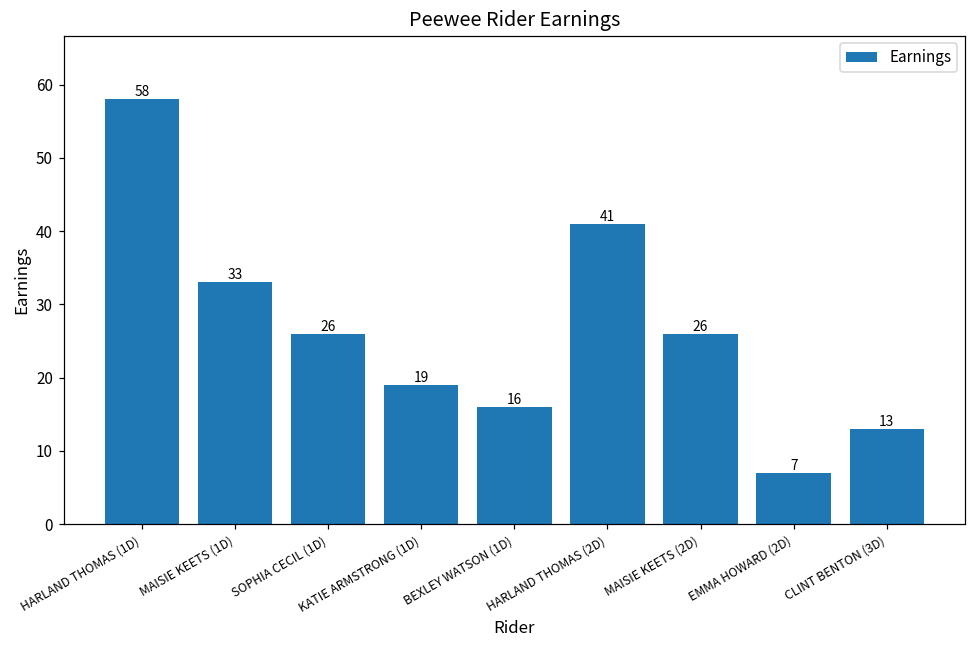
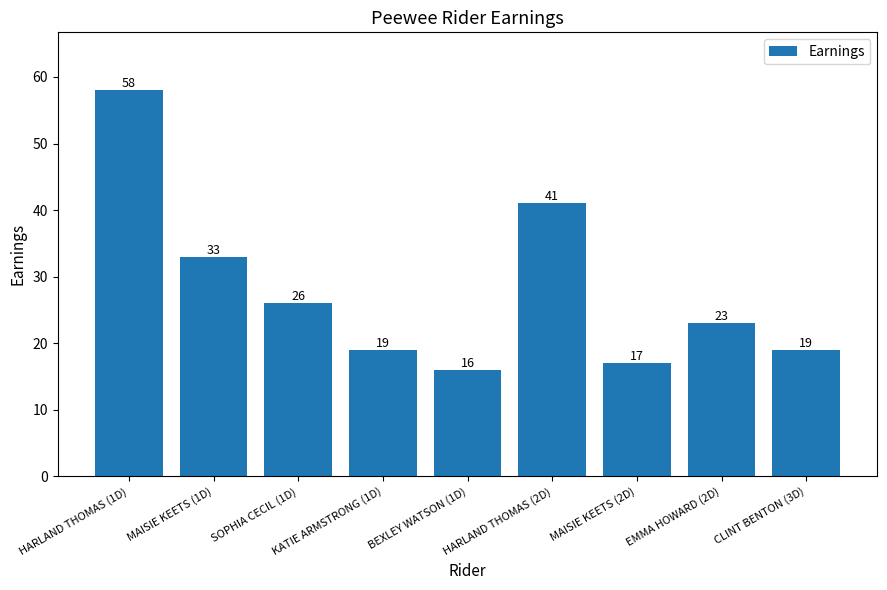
  {
    "HARLAND THOMAS (1D)": 58,
    "MAISIE KEETS (1D)": 33,
    "SOPHIA CECIL (1D)": 26,
    "KATIE ARMSTRONG (1D)": 19,
    "BEXLEY WATSON (1D)": 16,
    "HARLAND THOMAS (2D)": 41,
-   "MAISIE KEETS (2D)": 26,
-   "EMMA HOWARD (2D)": 7,
-   "CLINT BENTON (3D)": 13
+   "MAISIE KEETS (2D)": 17,
+   "EMMA HOWARD (2D)": 23,
+   "CLINT BENTON (3D)": 19
  }
